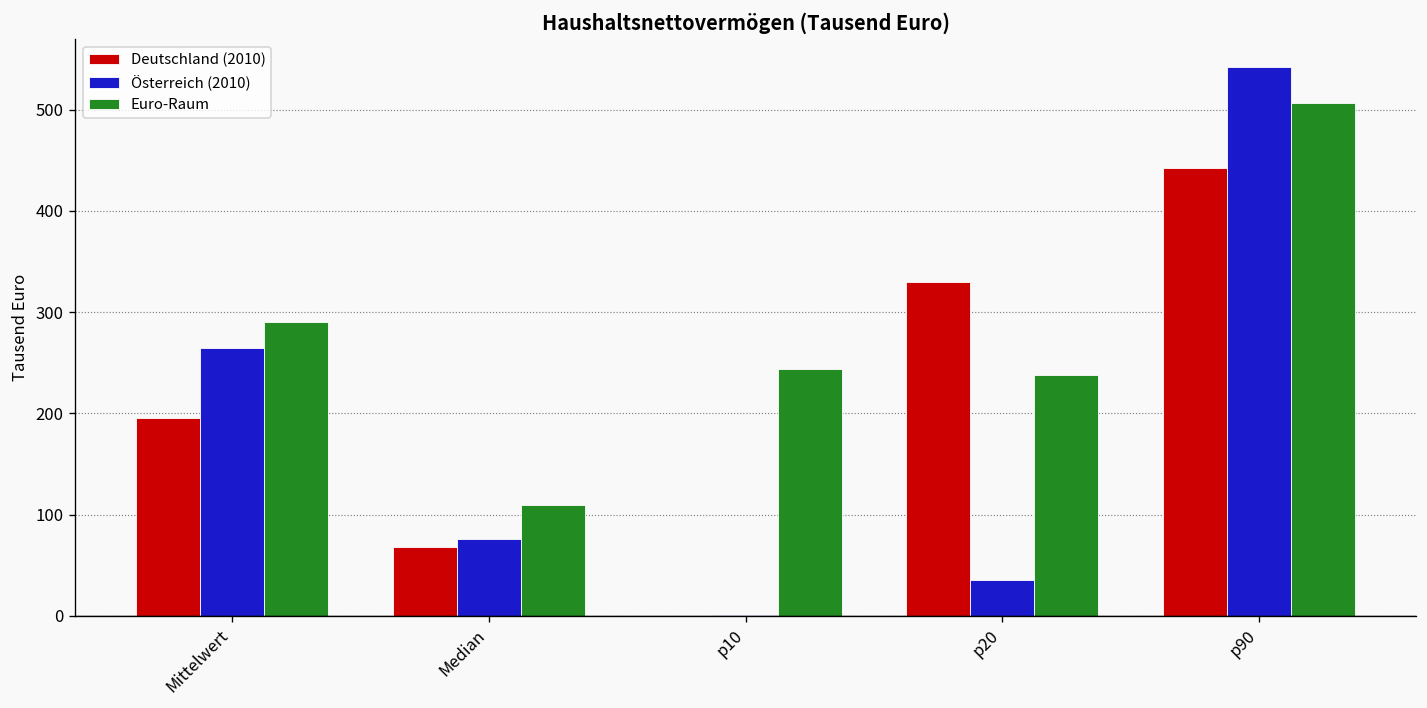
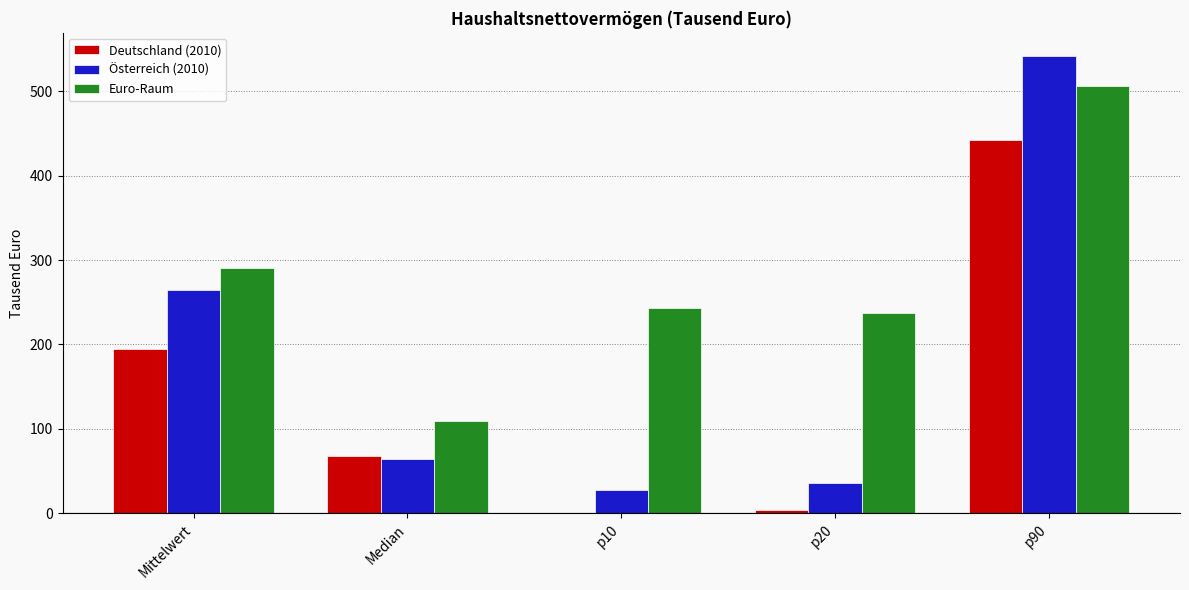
  {
    "Deutschland (2010)": {
      "Mittelwert": 200,
      "Median": 70,
-     "p20": 330,
+     "p20": 0,
      "p90": 440
    },
    "Österreich (2010)": {
      "Mittelwert": 270,
-     "Median": 80,
-     "p10": 0,
+     "Median": 60,
+     "p10": 30,
      "p20": 40,
      "p90": 540
    },
    "Euro-Raum": {
      "Mittelwert": 290,
      "Median": 110,
      "p10": 240,
      "p20": 240,
      "p90": 510
    }
  }
